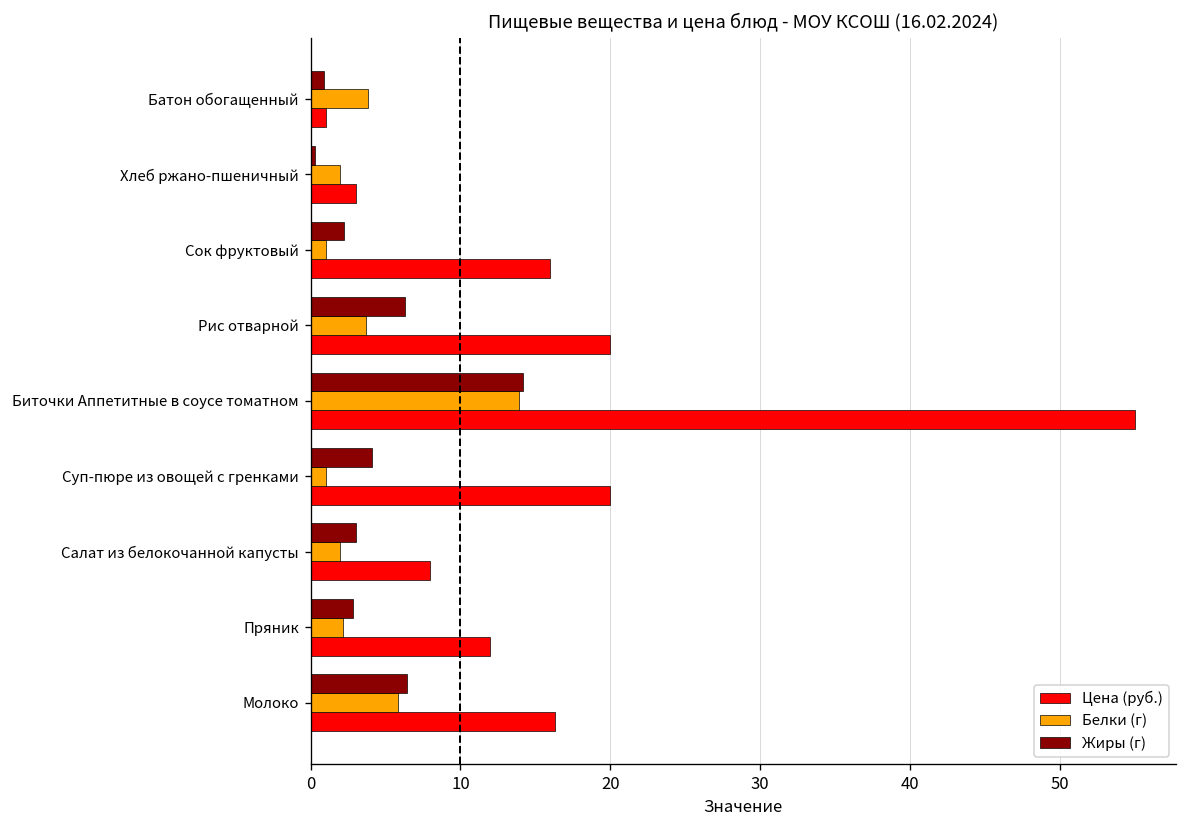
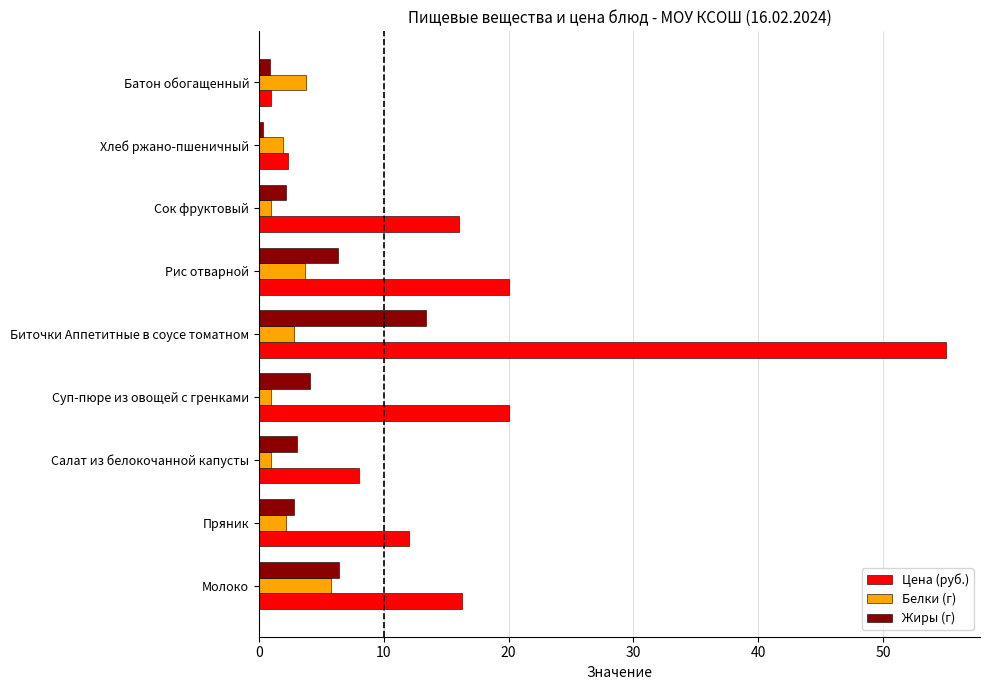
  {
    "Цена (руб.)": {
      "Батон обогащенный": 1.0,
-     "Хлеб ржано-пшеничный": 3.0,
+     "Хлеб ржано-пшеничный": 2.3,
      "Сок фруктовый": 16.0,
      "Рис отварной": 20.0,
      "Биточки Аппетитные в соусе томатном": 55.0,
      "Суп-пюре из овощей с гренками": 20.0,
      "Салат из белокочанной капусты": 8.0,
      "Пряник": 12.0,
      "Молоко": 16.3
    },
    "Белки (г)": {
      "Батон обогащенный": 3.8,
      "Хлеб ржано-пшеничный": 2.0,
      "Сок фруктовый": 1.0,
      "Рис отварной": 3.7,
-     "Биточки Аппетитные в соусе томатном": 13.9,
+     "Биточки Аппетитные в соусе томатном": 2.8,
      "Суп-пюре из овощей с гренками": 1.0,
-     "Салат из белокочанной капусты": 1.9,
+     "Салат из белокочанной капусты": 1.0,
      "Пряник": 2.2,
      "Молоко": 5.8
    },
    "Жиры (г)": {
      "Батон обогащенный": 0.9,
      "Хлеб ржано-пшеничный": 0.3,
      "Сок фруктовый": 2.2,
      "Рис отварной": 6.3,
-     "Биточки Аппетитные в соусе томатном": 14.2,
+     "Биточки Аппетитные в соусе томатном": 13.4,
      "Суп-пюре из овощей с гренками": 4.1,
      "Салат из белокочанной капусты": 3.1,
      "Пряник": 2.8,
      "Молоко": 6.4
    }
  }
